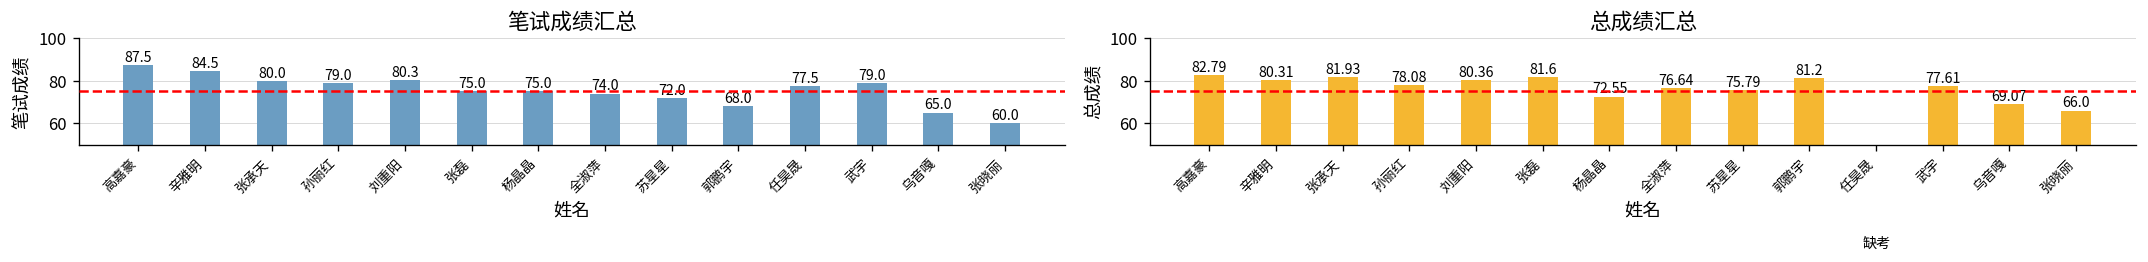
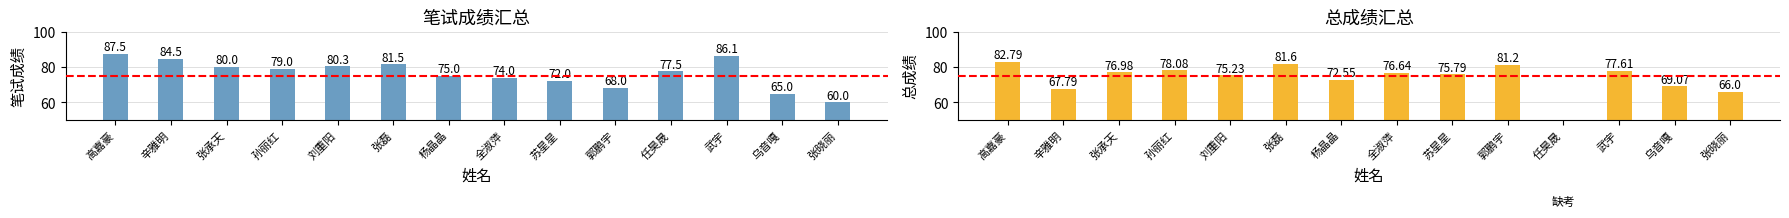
  {
    "笔试成绩汇总": {
      "高嘉豪": 87.5,
      "辛雅明": 84.5,
      "张承天": 80.0,
      "孙丽红": 79.0,
      "刘重阳": 80.3,
-     "张磊": 75.0,
+     "张磊": 81.5,
      "杨晶晶": 75.0,
      "全淑萍": 74.0,
      "苏星星": 72.0,
      "郭鹏宇": 68.0,
      "任昊晟": 77.5,
-     "武宇": 79.0,
+     "武宇": 86.1,
      "乌音嘎": 65.0,
      "张晓丽": 60.0
    },
    "总成绩汇总": {
      "高嘉豪": 82.79,
-     "辛雅明": 80.31,
-     "张承天": 81.93,
+     "辛雅明": 67.79,
+     "张承天": 76.98,
      "孙丽红": 78.08,
-     "刘重阳": 80.36,
+     "刘重阳": 75.23,
      "张磊": 81.6,
      "杨晶晶": 72.55,
      "全淑萍": 76.64,
      "苏星星": 75.79,
      "郭鹏宇": 81.2,
      "武宇": 77.61,
      "乌音嘎": 69.07,
      "张晓丽": 66.0
    }
  }
